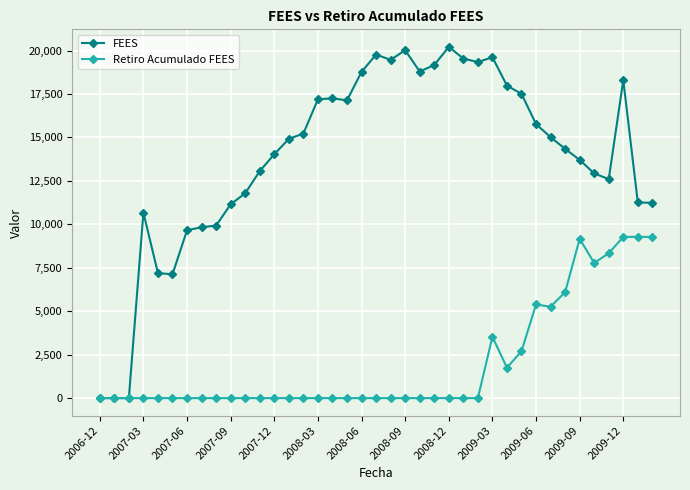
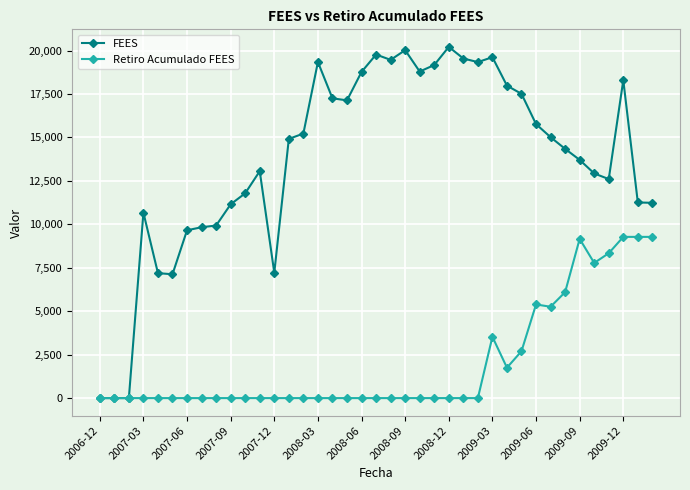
  {
    "FEES": {
      "2007-03": "10,700",
      "2007-06": "9,700",
      "2007-09": "11,200",
-     "2007-12": "14,000",
-     "2008-03": "17,200",
+     "2007-12": "7,200",
+     "2008-03": "19,300",
      "2008-06": "18,800",
      "2008-09": "20,000",
      "2008-12": "20,200",
      "2009-03": "19,600",
      "2009-06": "15,800",
      "2009-09": "13,700",
      "2009-12": "18,300"
    },
    "Retiro Acumulado FEES": {
      "2007-03": "0",
      "2007-06": "0",
      "2007-09": "0",
      "2007-12": "0",
      "2008-03": "0",
      "2008-06": "0",
      "2008-09": "0",
      "2008-12": "0",
      "2009-03": "3,500",
      "2009-06": "5,400",
      "2009-09": "9,200",
      "2009-12": "9,300"
    }
  }
